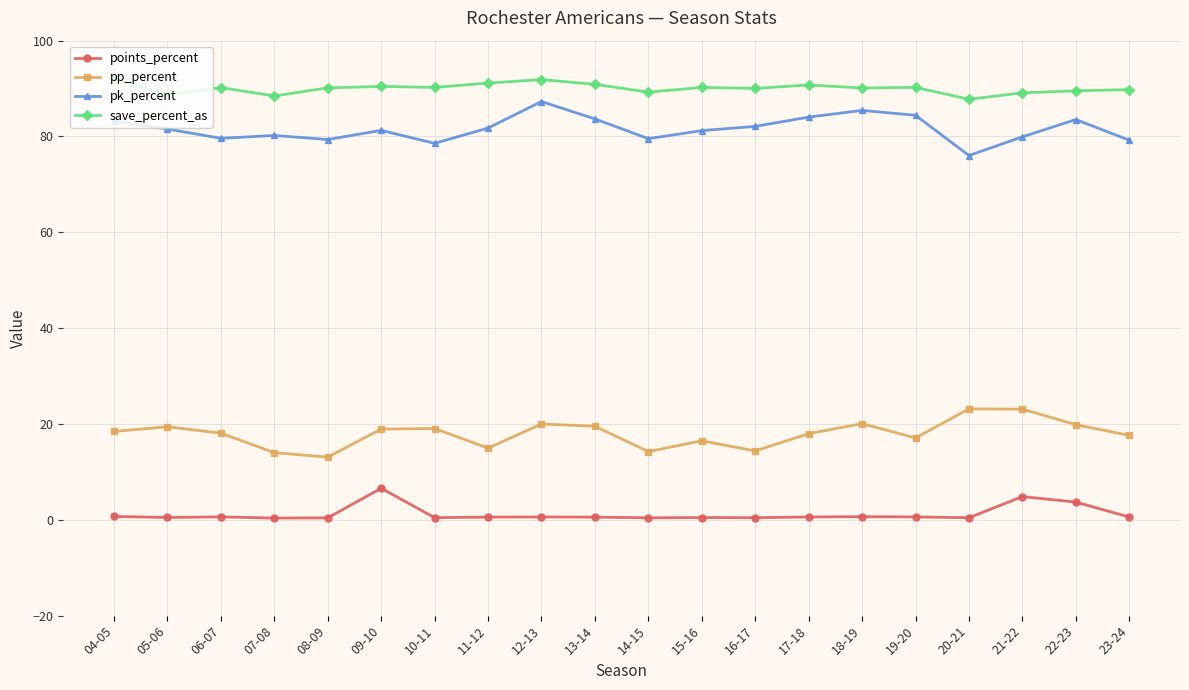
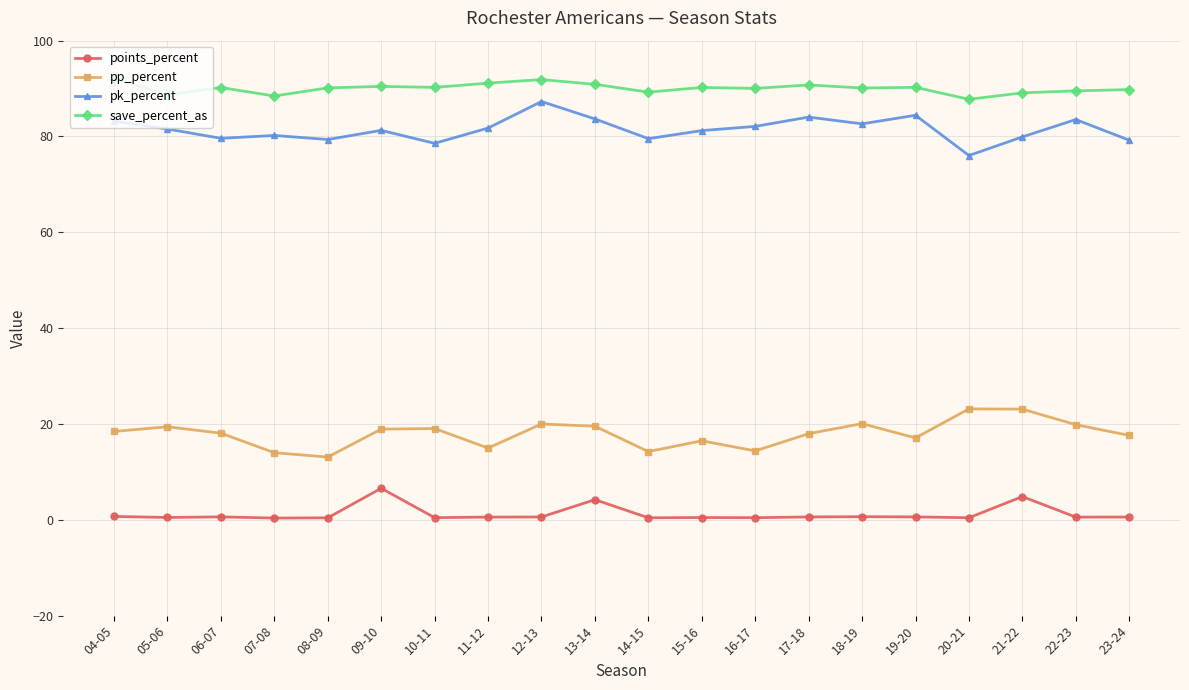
  {
    "points_percent": {
      "04-05": 1,
      "05-06": 0,
      "06-07": 1,
      "07-08": 0,
      "08-09": 0,
      "09-10": 7,
      "10-11": 0,
      "11-12": 1,
      "12-13": 1,
-     "13-14": 1,
+     "13-14": 4,
      "14-15": 0,
      "15-16": 0,
      "16-17": 0,
      "17-18": 1,
      "18-19": 1,
      "19-20": 1,
      "20-21": 0,
      "21-22": 5,
-     "22-23": 4,
+     "22-23": 1,
      "23-24": 1
    },
    "pp_percent": {
      "04-05": 18,
      "05-06": 19,
      "06-07": 18,
      "07-08": 14,
      "08-09": 13,
      "09-10": 19,
      "10-11": 19,
      "11-12": 15,
      "12-13": 20,
      "13-14": 20,
      "14-15": 14,
      "15-16": 16,
      "16-17": 14,
      "17-18": 18,
      "18-19": 20,
      "19-20": 17,
      "20-21": 23,
      "21-22": 23,
      "22-23": 20,
      "23-24": 18
    },
    "pk_percent": {
      "05-06": 82,
      "06-07": 80,
      "07-08": 80,
      "08-09": 79,
      "09-10": 81,
      "10-11": 79,
      "11-12": 82,
      "12-13": 87,
      "13-14": 84,
      "14-15": 80,
      "15-16": 81,
      "16-17": 82,
      "17-18": 84,
-     "18-19": 85,
+     "18-19": 83,
      "19-20": 84,
      "20-21": 76,
      "21-22": 80,
      "22-23": 84,
      "23-24": 79
    },
    "save_percent_as": {
      "06-07": 90,
      "07-08": 88,
      "08-09": 90,
      "09-10": 90,
      "10-11": 90,
      "11-12": 91,
      "12-13": 92,
      "13-14": 91,
      "14-15": 89,
      "15-16": 90,
      "16-17": 90,
      "17-18": 91,
      "18-19": 90,
      "19-20": 90,
      "20-21": 88,
      "21-22": 89,
      "22-23": 90,
      "23-24": 90
    }
  }
